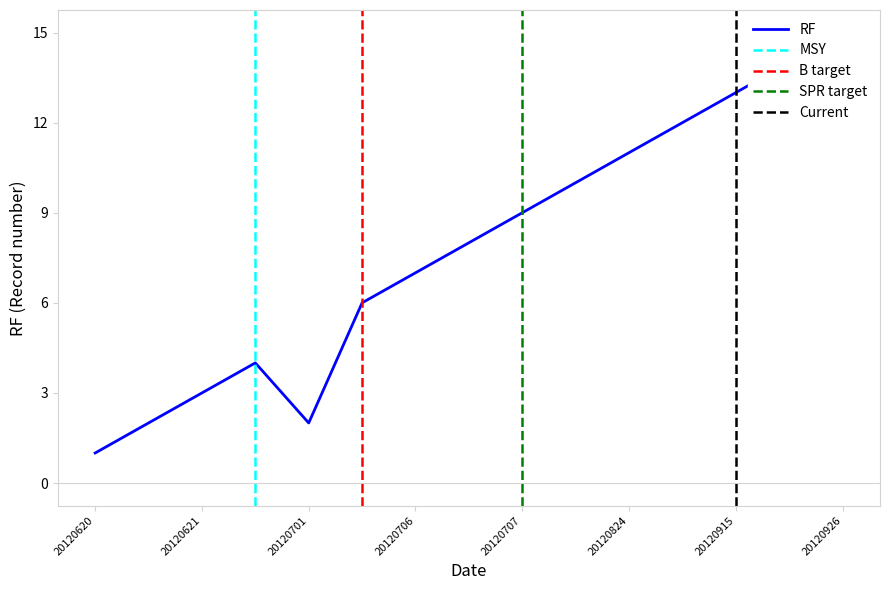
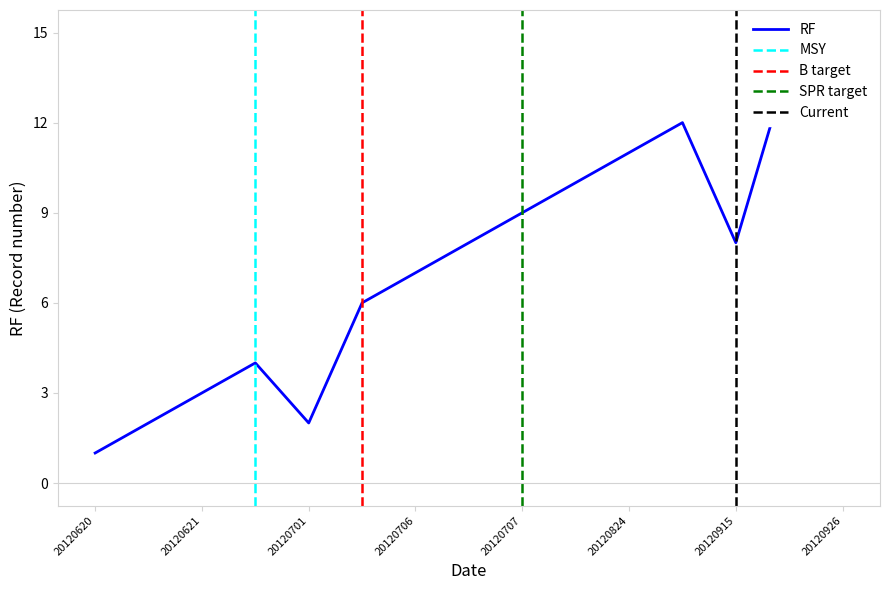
  {
    "20120701": 2,
-   "20120915": 13
+   "20120915": 8
  }
